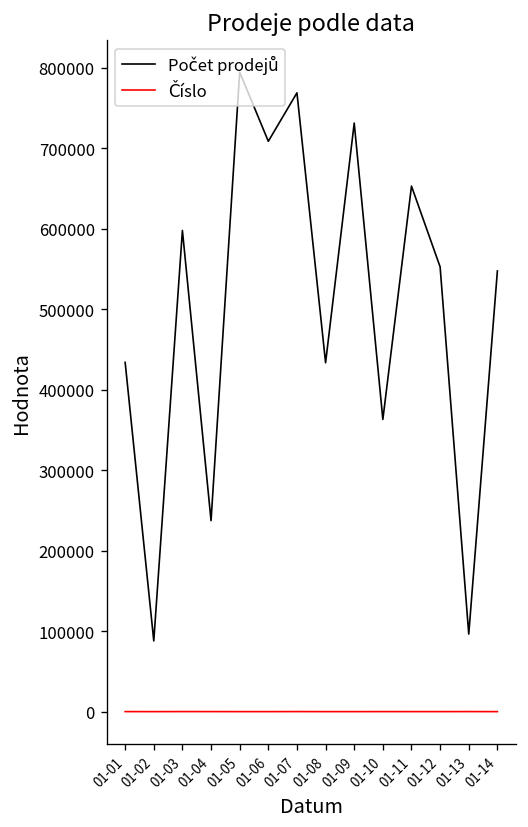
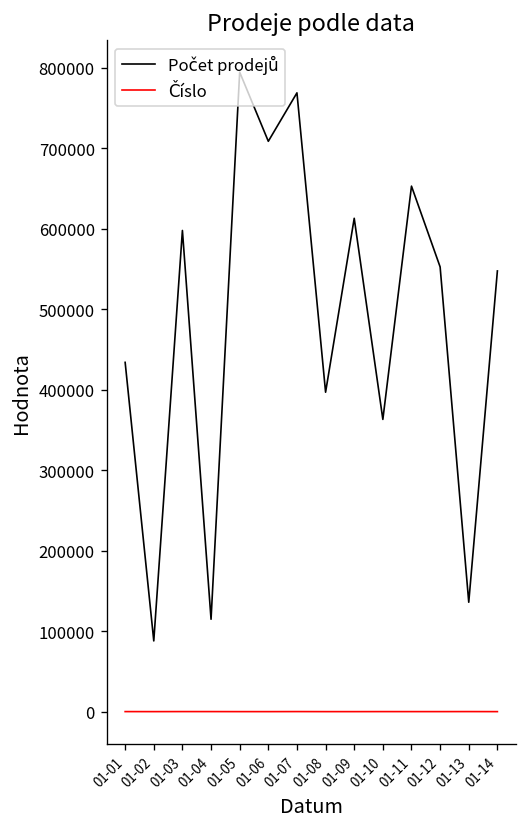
  {
    "Počet prodejů": {
      "01-01": 430000,
      "01-02": 90000,
      "01-03": 600000,
-     "01-04": 240000,
+     "01-04": 110000,
      "01-06": 710000,
      "01-07": 770000,
-     "01-08": 430000,
-     "01-09": 730000,
+     "01-08": 400000,
+     "01-09": 610000,
      "01-10": 360000,
      "01-11": 650000,
      "01-12": 550000,
-     "01-13": 100000,
+     "01-13": 140000,
      "01-14": 550000
    },
    "Číslo": {
      "01-01": 0,
      "01-02": 0,
      "01-03": 0,
      "01-04": 0,
      "01-05": 0,
      "01-06": 0,
      "01-07": 0,
      "01-08": 0,
      "01-09": 0,
      "01-10": 0,
      "01-11": 0,
      "01-12": 0,
      "01-13": 0,
      "01-14": 0
    }
  }
